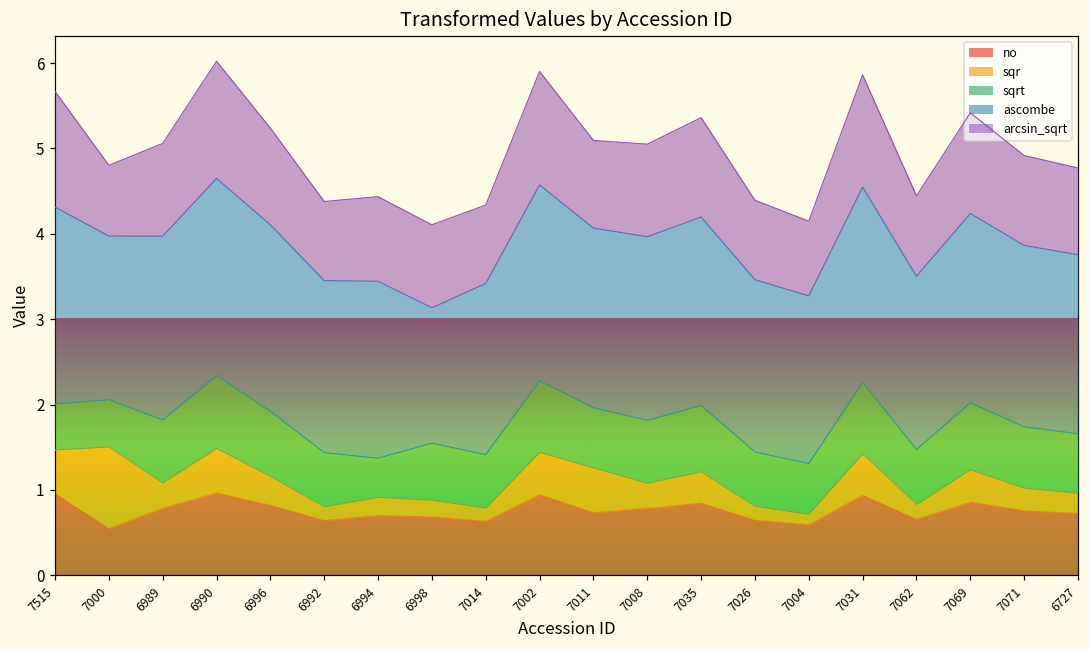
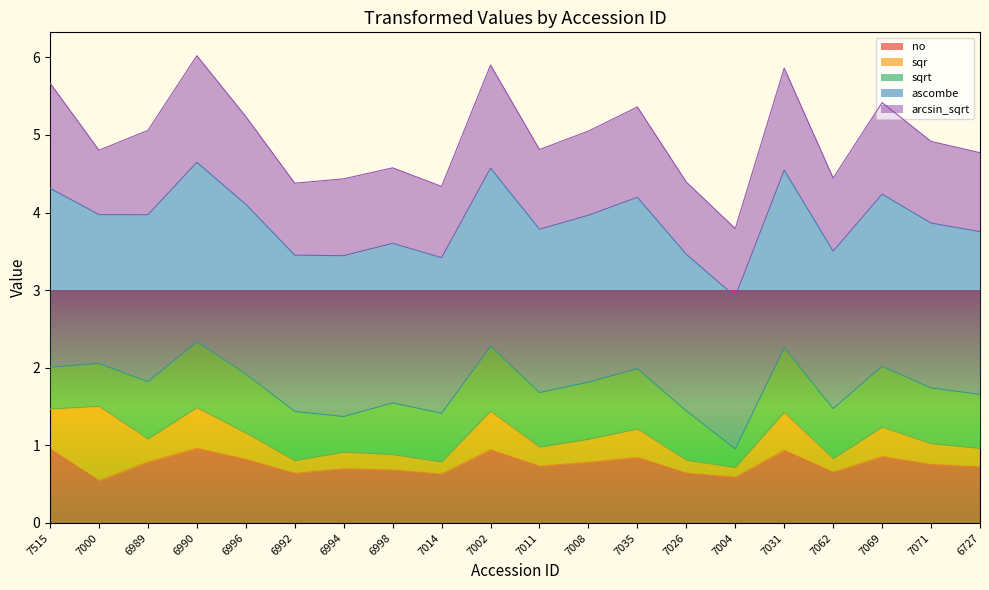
  {
    "no": {
      "7515": 1.0,
      "7000": 0.5,
      "6989": 0.8,
      "6990": 1.0,
      "6996": 0.8,
      "6992": 0.6,
      "6994": 0.7,
      "6998": 0.7,
      "7014": 0.6,
      "7002": 0.9,
      "7011": 0.7,
      "7008": 0.8,
      "7035": 0.8,
      "7026": 0.6,
      "7004": 0.6,
      "7031": 0.9,
      "7062": 0.7,
      "7069": 0.9,
      "7071": 0.8,
      "6727": 0.7
    },
    "sqr": {
      "7515": 0.5,
      "7000": 1.0,
      "6989": 0.3,
      "6990": 0.5,
      "6996": 0.3,
      "6992": 0.2,
      "6994": 0.2,
      "6998": 0.2,
      "7014": 0.2,
      "7002": 0.5,
-     "7011": 0.5,
+     "7011": 0.2,
      "7008": 0.3,
      "7035": 0.4,
      "7026": 0.2,
      "7004": 0.1,
      "7031": 0.5,
      "7062": 0.2,
      "7069": 0.4,
      "7071": 0.3,
      "6727": 0.2
    },
    "sqrt": {
      "7515": 0.5,
      "7000": 0.6,
      "6989": 0.7,
      "6990": 0.9,
      "6996": 0.8,
      "6992": 0.6,
      "6994": 0.5,
      "6998": 0.7,
      "7014": 0.6,
      "7002": 0.8,
      "7011": 0.7,
      "7008": 0.7,
      "7035": 0.8,
      "7026": 0.6,
-     "7004": 0.6,
+     "7004": 0.2,
      "7031": 0.8,
      "7062": 0.6,
      "7069": 0.8,
      "7071": 0.7,
      "6727": 0.7
    },
    "ascombe": {
      "7515": 2.3,
      "7000": 1.9,
      "6989": 2.2,
      "6990": 2.3,
      "6996": 2.2,
      "6992": 2.0,
      "6994": 2.1,
-     "6998": 1.6,
+     "6998": 2.1,
      "7014": 2.0,
      "7002": 2.3,
      "7011": 2.1,
      "7008": 2.2,
      "7035": 2.2,
      "7026": 2.0,
      "7004": 2.0,
      "7031": 2.3,
      "7062": 2.0,
      "7069": 2.2,
      "7071": 2.1,
      "6727": 2.1
    },
    "arcsin_sqrt": {
      "7515": 1.4,
      "7000": 0.8,
      "6989": 1.1,
      "6990": 1.4,
      "6996": 1.1,
      "6992": 0.9,
      "6994": 1.0,
      "6998": 1.0,
      "7014": 0.9,
      "7002": 1.3,
      "7011": 1.0,
      "7008": 1.1,
      "7035": 1.2,
      "7026": 0.9,
      "7004": 0.9,
      "7031": 1.3,
      "7062": 0.9,
      "7071": 1.1,
      "6727": 1.0
    }
  }
